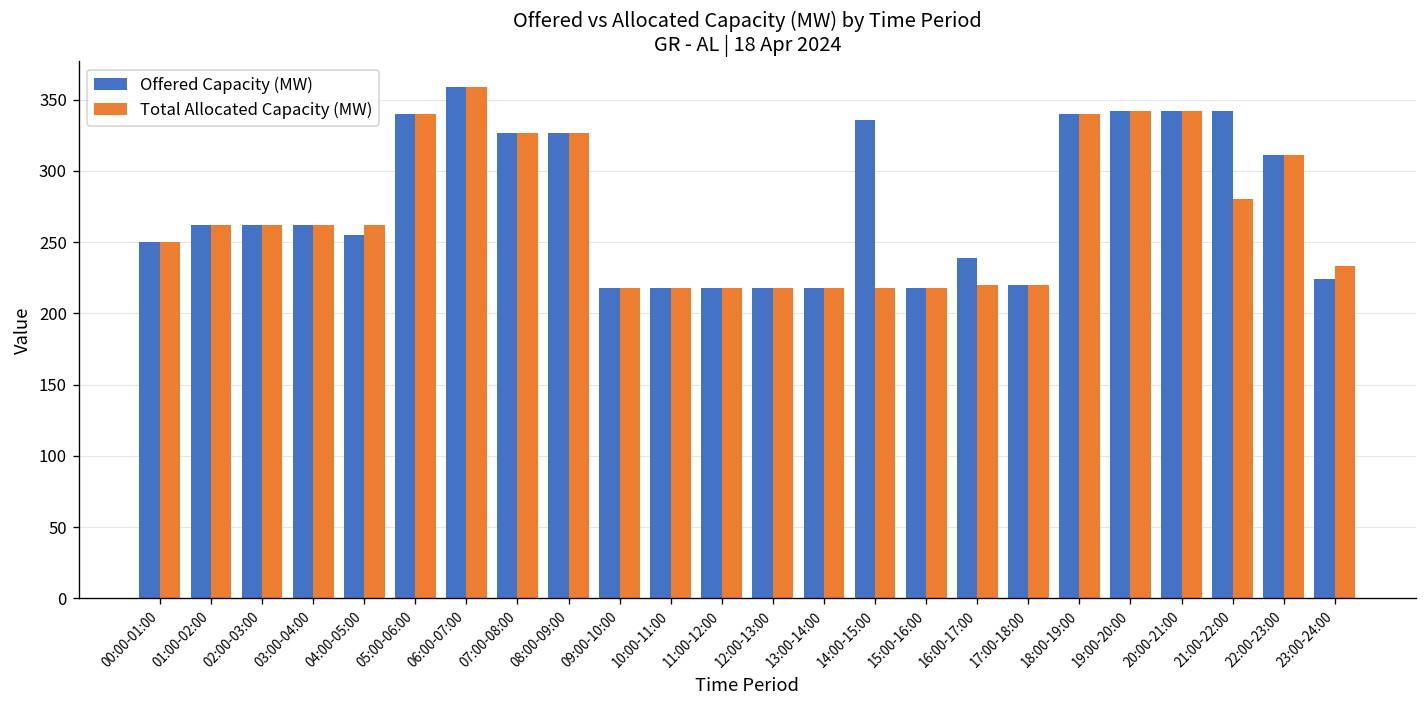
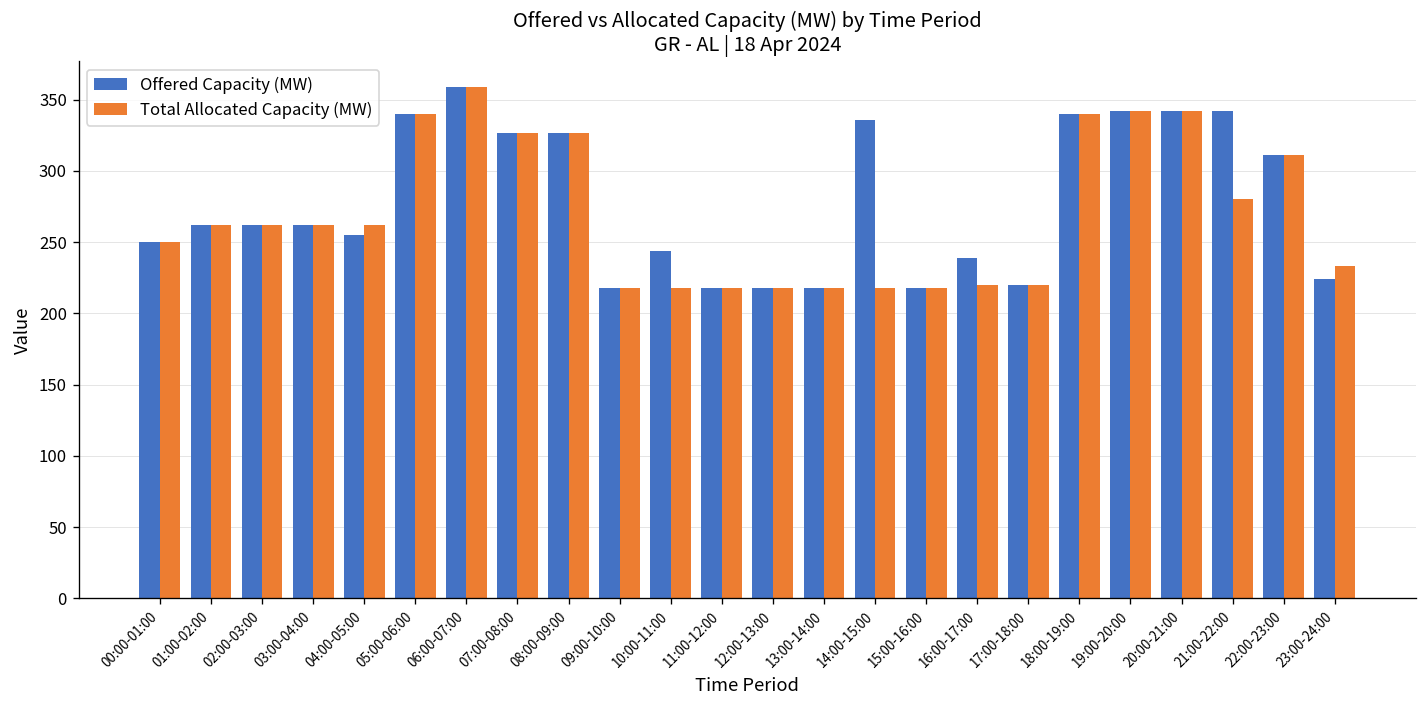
  {
    "Offered Capacity (MW)": {
      "00:00-01:00": 250,
      "01:00-02:00": 262,
      "02:00-03:00": 262,
      "03:00-04:00": 262,
      "04:00-05:00": 255,
      "05:00-06:00": 340,
      "06:00-07:00": 359,
      "07:00-08:00": 327,
      "08:00-09:00": 327,
      "09:00-10:00": 218,
-     "10:00-11:00": 218,
+     "10:00-11:00": 244,
      "11:00-12:00": 218,
      "12:00-13:00": 218,
      "13:00-14:00": 218,
      "14:00-15:00": 336,
      "15:00-16:00": 218,
      "16:00-17:00": 239,
      "17:00-18:00": 220,
      "18:00-19:00": 340,
      "19:00-20:00": 342,
      "20:00-21:00": 342,
      "21:00-22:00": 342,
      "22:00-23:00": 311,
      "23:00-24:00": 224
    },
    "Total Allocated Capacity (MW)": {
      "00:00-01:00": 250,
      "01:00-02:00": 262,
      "02:00-03:00": 262,
      "03:00-04:00": 262,
      "04:00-05:00": 262,
      "05:00-06:00": 340,
      "06:00-07:00": 359,
      "07:00-08:00": 327,
      "08:00-09:00": 327,
      "09:00-10:00": 218,
      "10:00-11:00": 218,
      "11:00-12:00": 218,
      "12:00-13:00": 218,
      "13:00-14:00": 218,
      "14:00-15:00": 218,
      "15:00-16:00": 218,
      "16:00-17:00": 220,
      "17:00-18:00": 220,
      "18:00-19:00": 340,
      "19:00-20:00": 342,
      "20:00-21:00": 342,
      "21:00-22:00": 280,
      "22:00-23:00": 311,
      "23:00-24:00": 233
    }
  }
